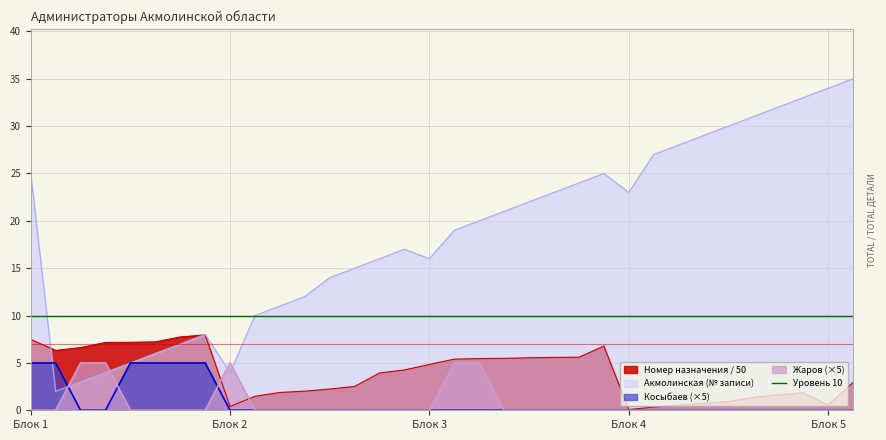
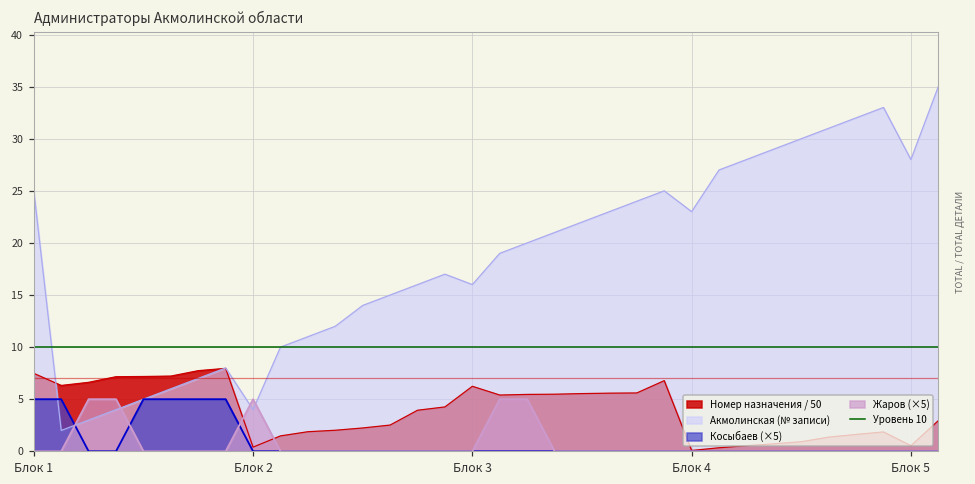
  {
    "Номер назначения / 50": {
      "Блок 1": 7,
      "Блок 2": 0,
-     "Блок 3": 5
+     "Блок 3": 6
    },
    "Акмолинская (№ записи)": {
      "Блок 1": 25,
      "Блок 2": 4,
      "Блок 3": 16,
      "Блок 4": 23,
-     "Блок 5": 34
+     "Блок 5": 28
    },
    "Косыбаев (×5)": {
      "Блок 1": 5,
      "Блок 2": 0
    },
    "Жаров (×5)": {
      "Блок 1": 0,
      "Блок 2": 5
    }
  }
